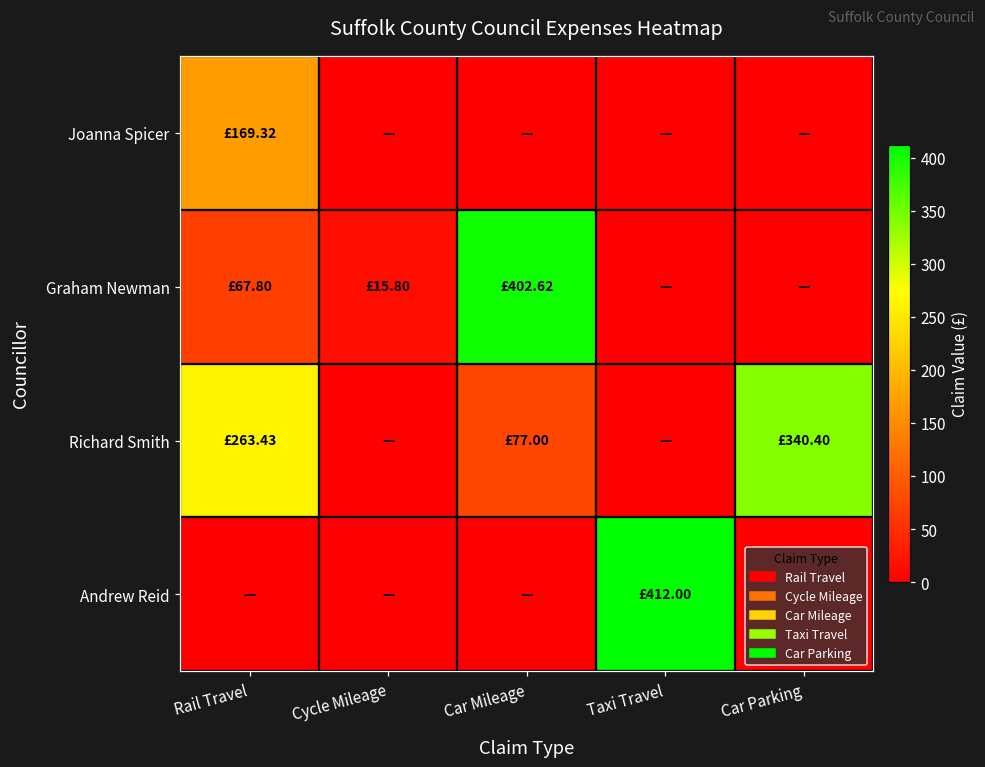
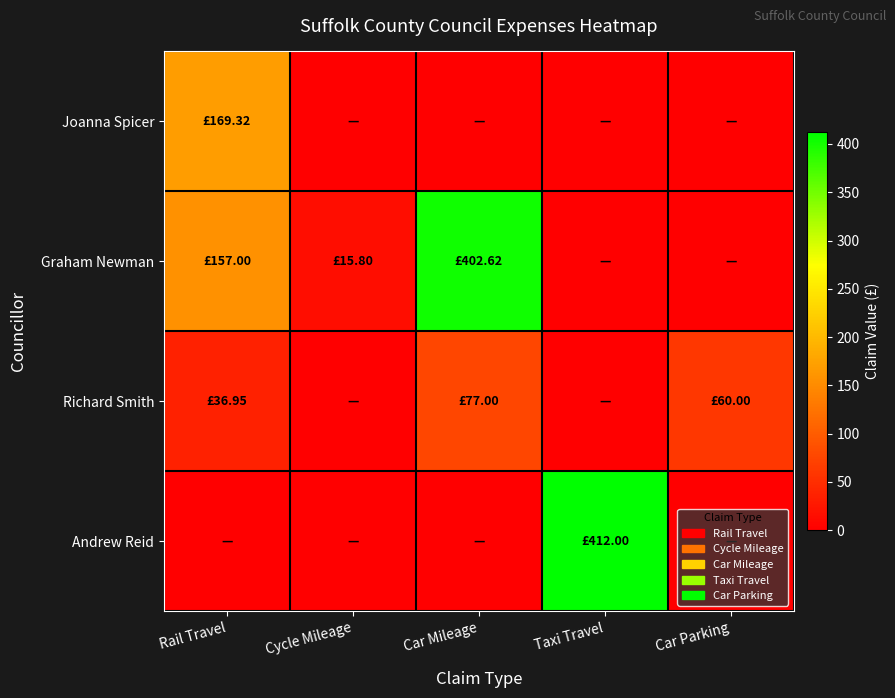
  {
    "Joanna Spicer": {
      "Rail Travel": "£169.32"
    },
    "Graham Newman": {
-     "Rail Travel": "£67.80",
+     "Rail Travel": "£157.00",
      "Cycle Mileage": "£15.80",
      "Car Mileage": "£402.62"
    },
    "Richard Smith": {
-     "Rail Travel": "£263.43",
+     "Rail Travel": "£36.95",
      "Car Mileage": "£77.00",
-     "Car Parking": "£340.40"
+     "Car Parking": "£60.00"
    },
    "Andrew Reid": {
      "Taxi Travel": "£412.00"
    }
  }
